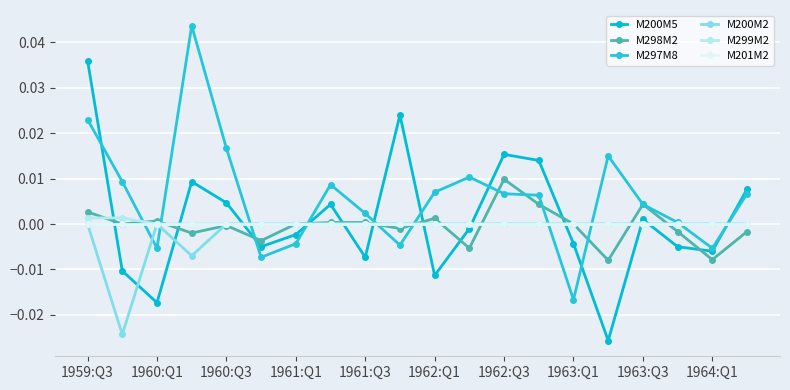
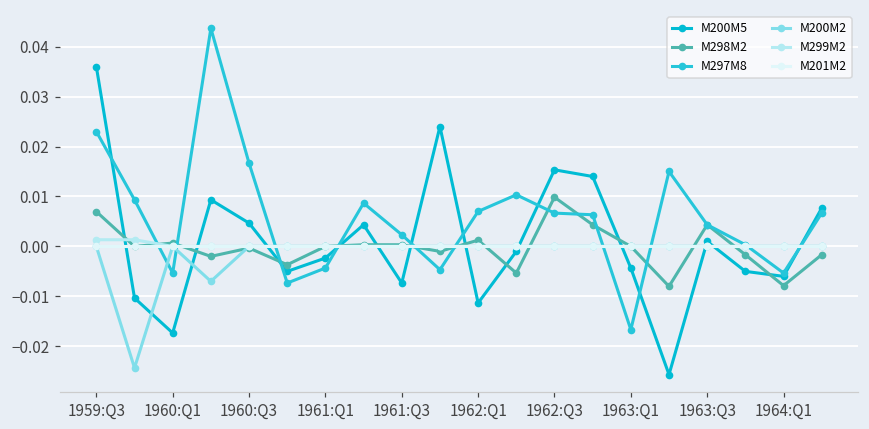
  {
    "M298M2": {
-     "1959:Q3": 0.003,
+     "1959:Q3": 0.007,
      "1960:Q1": 0.001,
      "1962:Q1": 0.001,
      "1962:Q3": 0.010,
      "1964:Q1": -0.008
    }
  }
